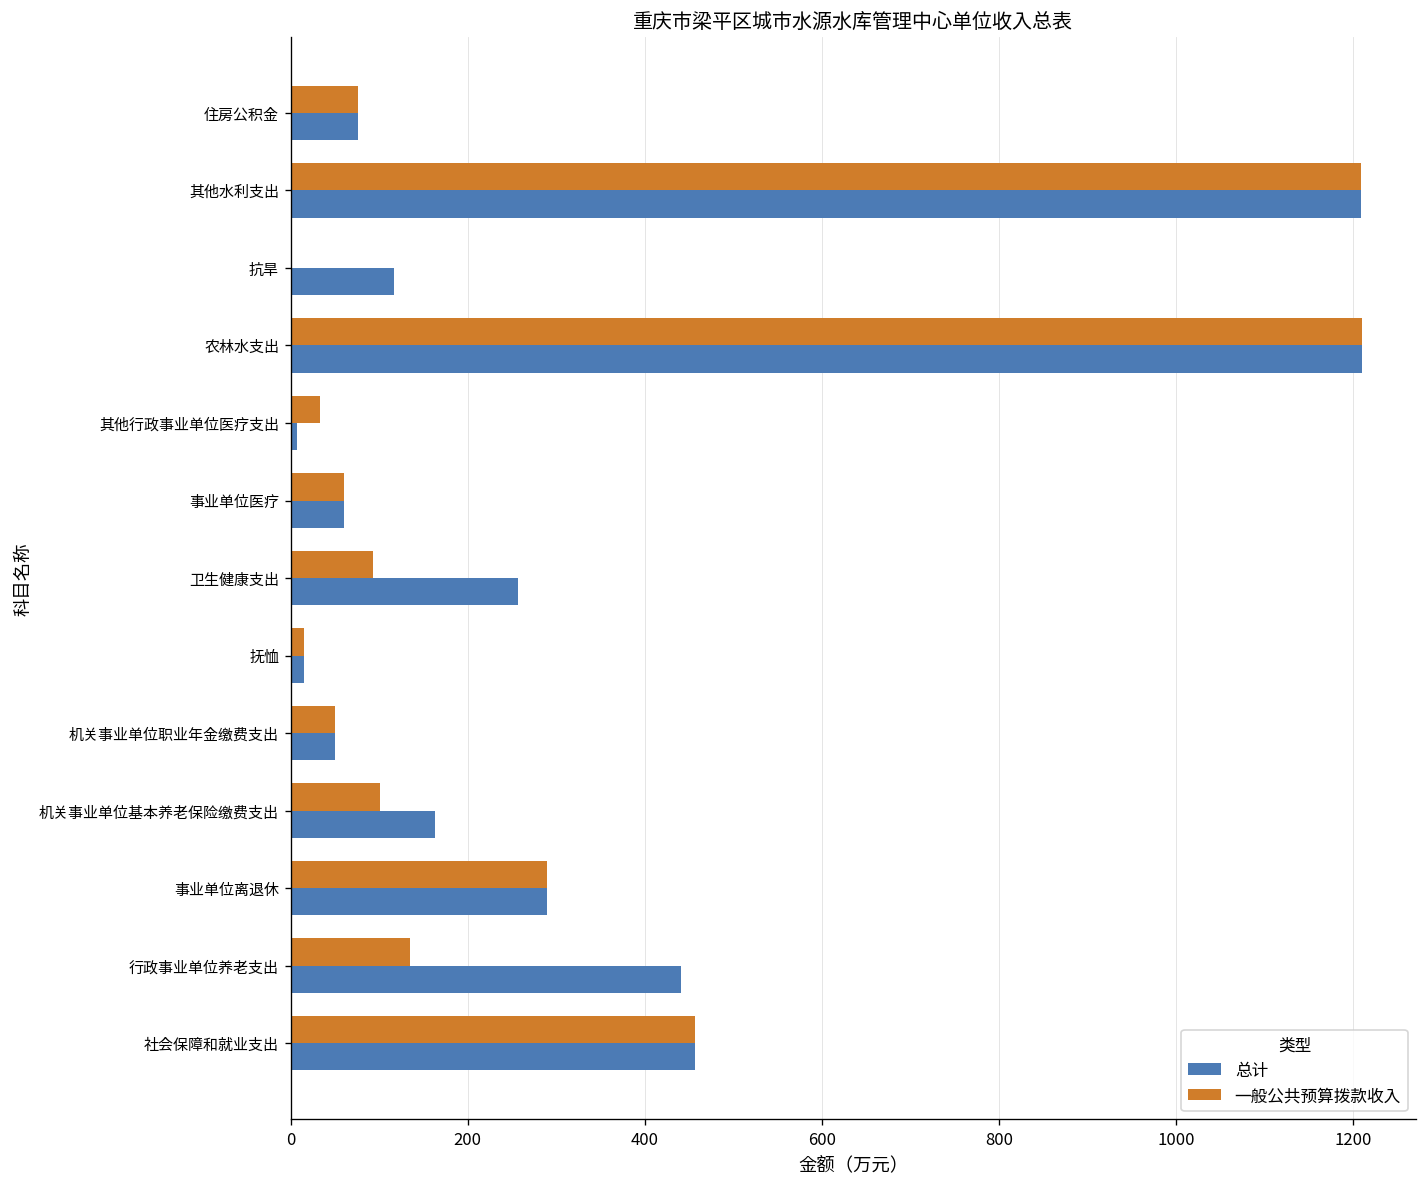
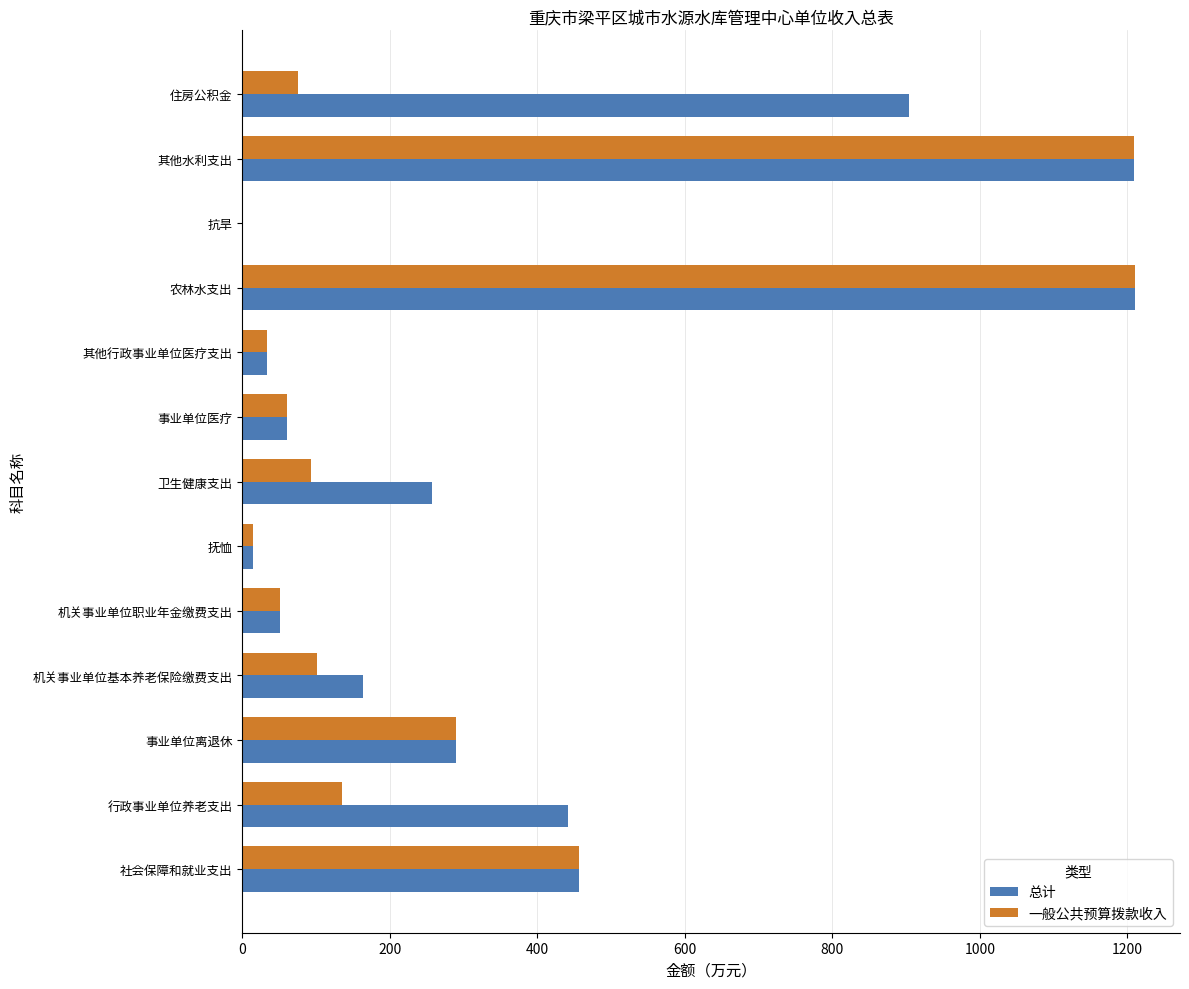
  {
    "总计": {
-     "住房公积金": 80,
+     "住房公积金": 900,
      "其他水利支出": 1210,
-     "抗旱": 120,
+     "抗旱": 0,
      "农林水支出": 1210,
-     "其他行政事业单位医疗支出": 10,
+     "其他行政事业单位医疗支出": 30,
      "事业单位医疗": 60,
      "卫生健康支出": 260,
      "抚恤": 10,
      "机关事业单位职业年金缴费支出": 50,
      "机关事业单位基本养老保险缴费支出": 160,
      "事业单位离退休": 290,
      "行政事业单位养老支出": 440,
      "社会保障和就业支出": 460
    },
    "一般公共预算拨款收入": {
      "住房公积金": 80,
      "其他水利支出": 1210,
      "农林水支出": 1210,
      "其他行政事业单位医疗支出": 30,
      "事业单位医疗": 60,
      "卫生健康支出": 90,
      "抚恤": 10,
      "机关事业单位职业年金缴费支出": 50,
      "机关事业单位基本养老保险缴费支出": 100,
      "事业单位离退休": 290,
      "行政事业单位养老支出": 140,
      "社会保障和就业支出": 460
    }
  }
